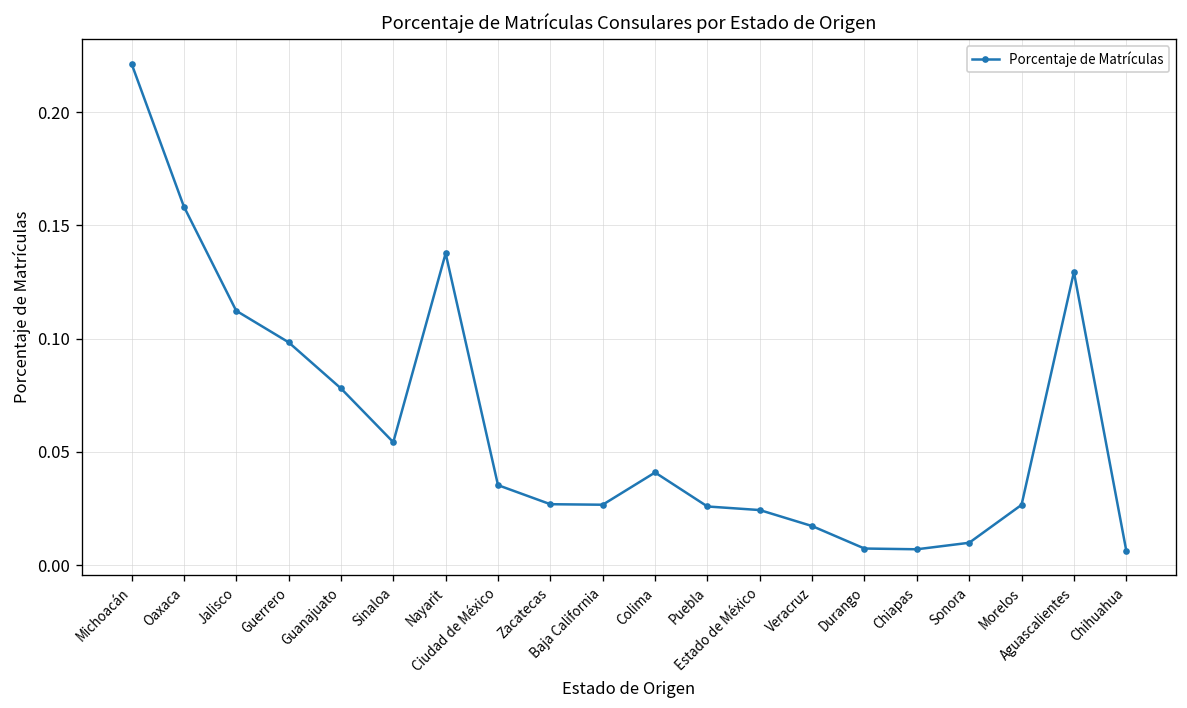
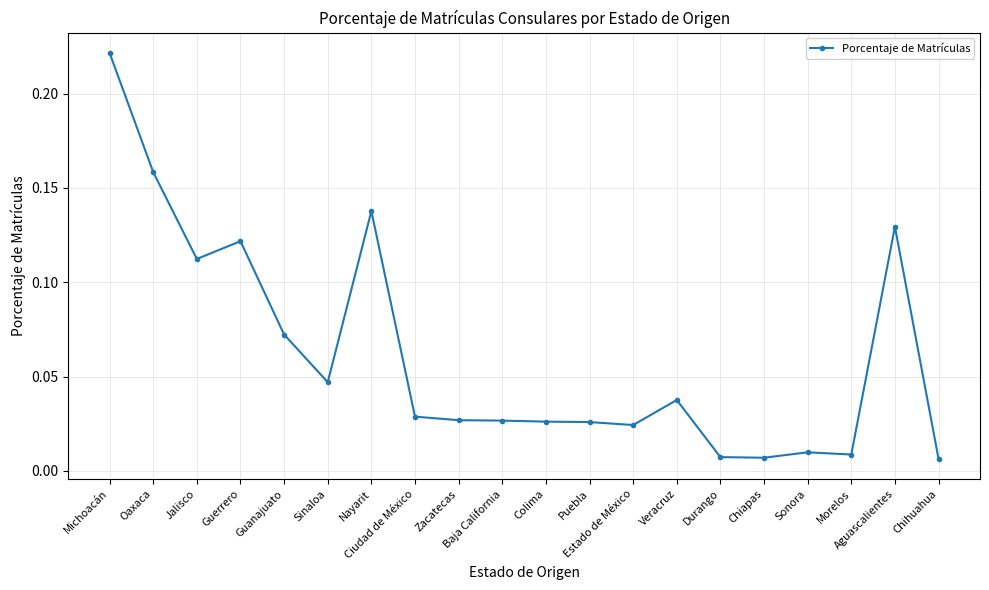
  {
    "Michoacán": 0.222,
    "Oaxaca": 0.158,
    "Jalisco": 0.112,
-   "Guerrero": 0.098,
-   "Guanajuato": 0.078,
-   "Sinaloa": 0.054,
+   "Guerrero": 0.122,
+   "Guanajuato": 0.072,
+   "Sinaloa": 0.047,
    "Nayarit": 0.138,
-   "Ciudad de México": 0.035,
+   "Ciudad de México": 0.029,
    "Zacatecas": 0.027,
    "Baja California": 0.027,
-   "Colima": 0.041,
+   "Colima": 0.026,
    "Puebla": 0.026,
    "Estado de México": 0.024,
-   "Veracruz": 0.017,
+   "Veracruz": 0.038,
    "Durango": 0.007,
    "Chiapas": 0.007,
    "Sonora": 0.010,
-   "Morelos": 0.027,
+   "Morelos": 0.009,
    "Aguascalientes": 0.129,
    "Chihuahua": 0.006
  }
